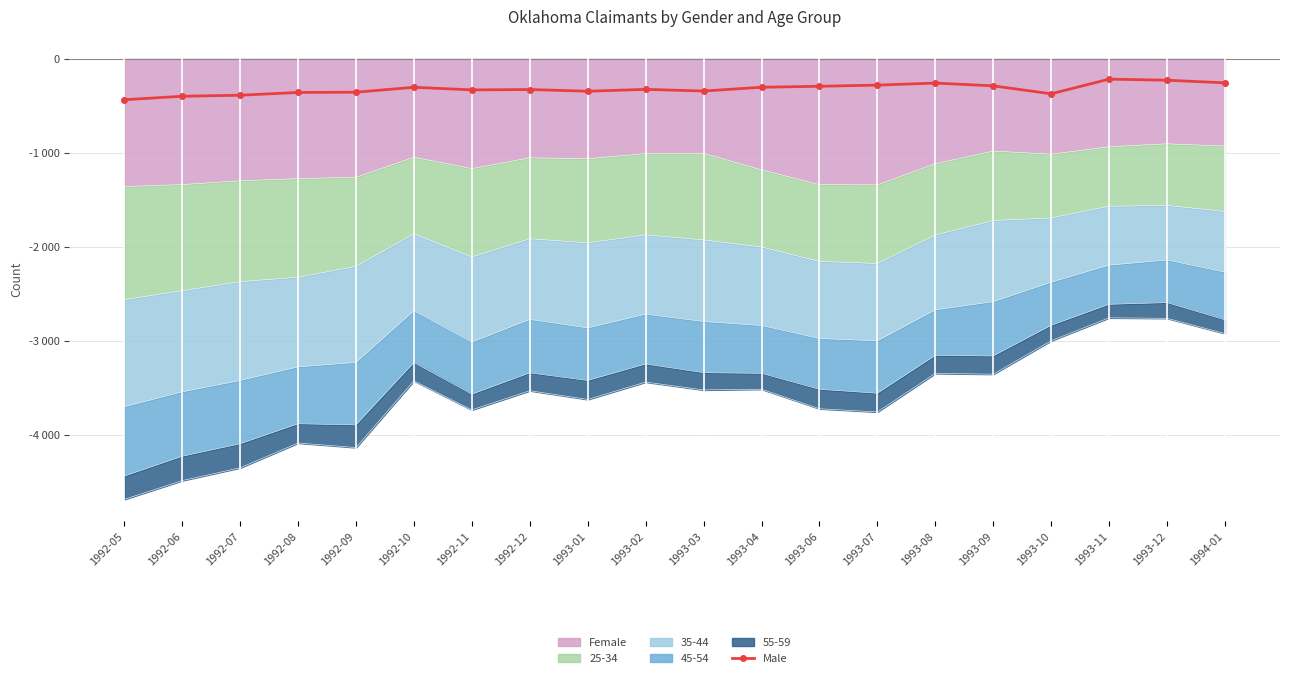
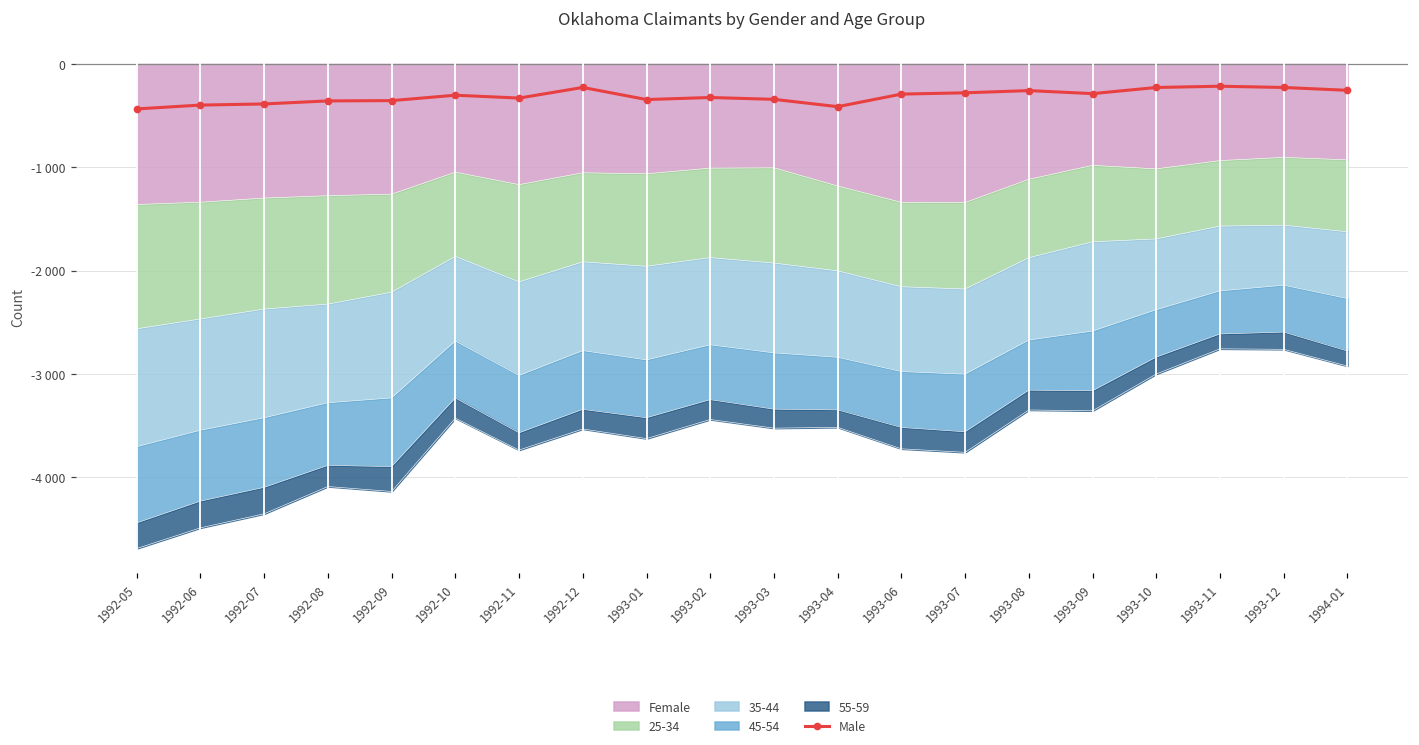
  {
    "25-34": {
      "1992-05": -1400,
      "1992-06": -1300,
      "1992-07": -1300,
      "1992-08": -1300,
      "1992-09": -1300,
      "1992-10": -1000,
      "1992-11": -1200,
      "1992-12": -1100,
      "1993-01": -1100,
      "1993-02": -1000,
      "1993-03": -1000,
      "1993-04": -1200,
      "1993-06": -1300,
      "1993-07": -1300,
      "1993-08": -1100,
      "1993-09": -1000,
      "1993-10": -1000,
      "1993-11": -900,
      "1993-12": -900,
      "1994-01": -900
    },
    "Female": {
      "1992-05": 1400,
      "1992-06": 1300,
      "1992-07": 1300,
      "1992-08": 1300,
      "1992-09": 1300,
      "1992-10": 1000,
      "1992-11": 1200,
      "1992-12": 1100,
      "1993-01": 1100,
      "1993-02": 1000,
      "1993-03": 1000,
      "1993-04": 1200,
      "1993-06": 1300,
      "1993-07": 1300,
      "1993-08": 1100,
      "1993-09": 1000,
      "1993-10": 1000,
      "1993-11": 900,
      "1993-12": 900,
      "1994-01": 900
    },
    "55-59": {
      "1992-05": -4400,
      "1992-06": -4200,
      "1992-07": -4100,
      "1992-08": -3900,
      "1992-09": -3900,
      "1992-10": -3200,
      "1992-11": -3600,
      "1992-12": -3300,
      "1993-01": -3400,
      "1993-02": -3200,
      "1993-03": -3300,
      "1993-04": -3300,
      "1993-06": -3500,
      "1993-07": -3600,
      "1993-08": -3200,
      "1993-09": -3200,
      "1993-10": -2800,
      "1993-11": -2600,
      "1993-12": -2600,
      "1994-01": -2800
    },
    "Male": {
      "1992-05": -400,
      "1992-06": -400,
      "1992-07": -400,
      "1992-08": -400,
      "1992-09": -400,
      "1992-10": -300,
      "1992-11": -300,
-     "1992-12": -300,
+     "1992-12": -200,
      "1993-01": -300,
      "1993-02": -300,
      "1993-03": -300,
-     "1993-04": -300,
+     "1993-04": -400,
      "1993-06": -300,
      "1993-07": -300,
      "1993-08": -300,
      "1993-09": -300,
-     "1993-10": -400,
+     "1993-10": -200,
      "1993-11": -200,
      "1993-12": -200,
      "1994-01": -300
    }
  }
